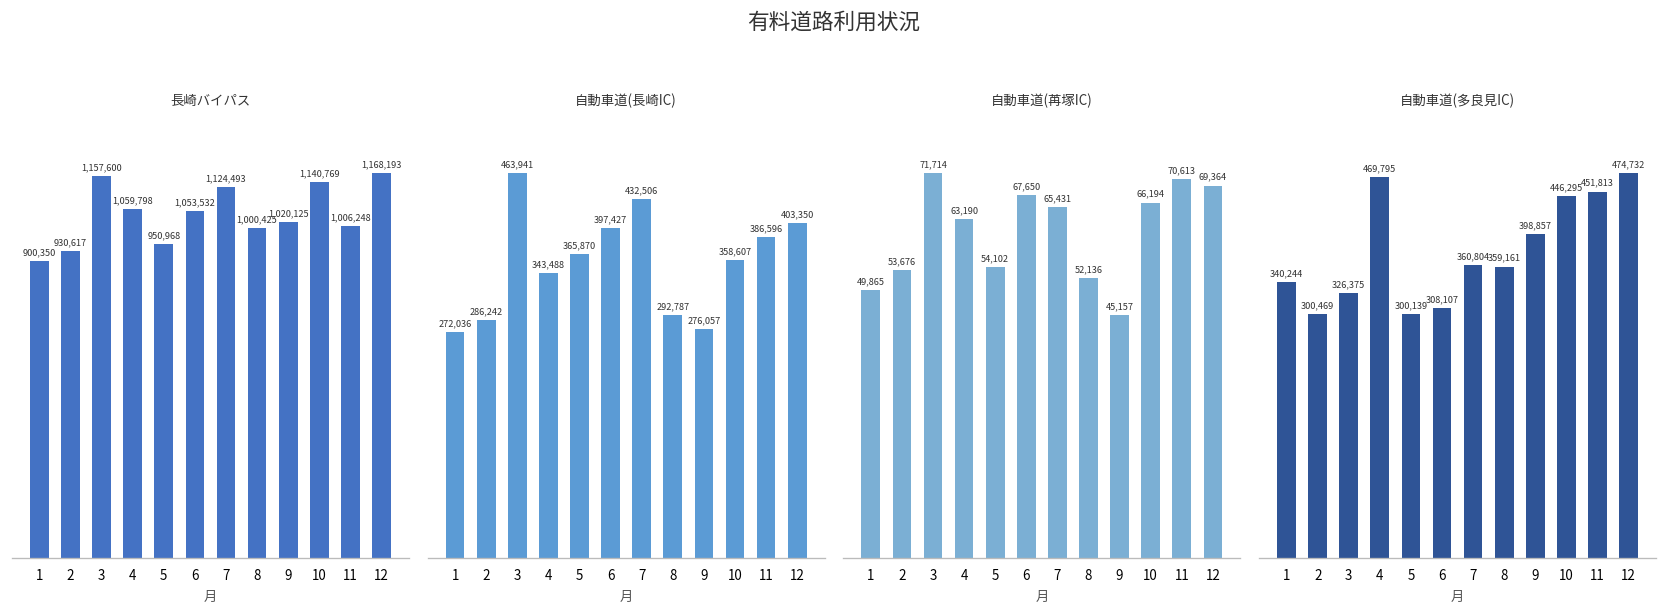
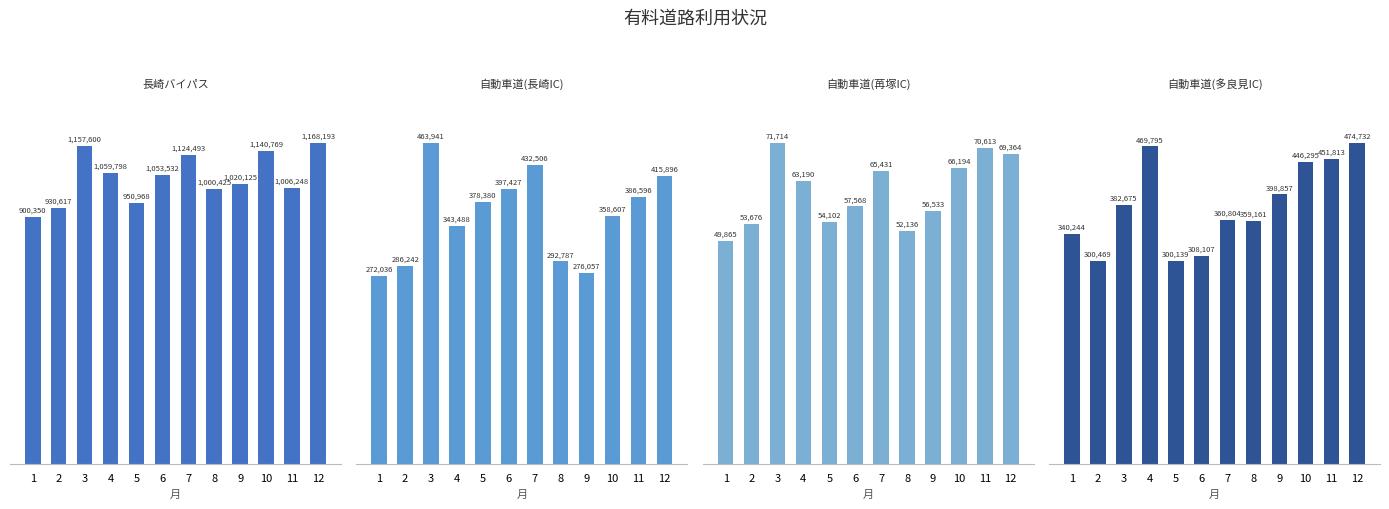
  {
    "長崎バイパス": {
      "1": "900,350",
      "2": "930,617",
      "3": "1,157,600",
      "4": "1,059,798",
      "5": "950,968",
      "6": "1,053,532",
      "7": "1,124,493",
      "8": "1,000,425",
      "9": "1,020,125",
      "10": "1,140,769",
      "11": "1,006,248",
      "12": "1,168,193"
    },
    "自動車道(長崎IC)": {
      "1": "272,036",
      "2": "286,242",
      "3": "463,941",
      "4": "343,488",
-     "5": "365,870",
+     "5": "378,380",
      "6": "397,427",
      "7": "432,506",
      "8": "292,787",
      "9": "276,057",
      "10": "358,607",
      "11": "386,596",
-     "12": "403,350"
+     "12": "415,896"
    },
    "自動車道(苒塚IC)": {
      "1": "49,865",
      "2": "53,676",
      "3": "71,714",
      "4": "63,190",
      "5": "54,102",
-     "6": "67,650",
+     "6": "57,568",
      "7": "65,431",
      "8": "52,136",
-     "9": "45,157",
+     "9": "56,533",
      "10": "66,194",
      "11": "70,613",
      "12": "69,364"
    },
    "自動車道(多良見IC)": {
      "1": "340,244",
      "2": "300,469",
-     "3": "326,375",
+     "3": "382,675",
      "4": "469,795",
      "5": "300,139",
      "6": "308,107",
      "7": "360,804",
      "8": "359,161",
      "9": "398,857",
      "10": "446,295",
      "11": "451,813",
      "12": "474,732"
    }
  }
